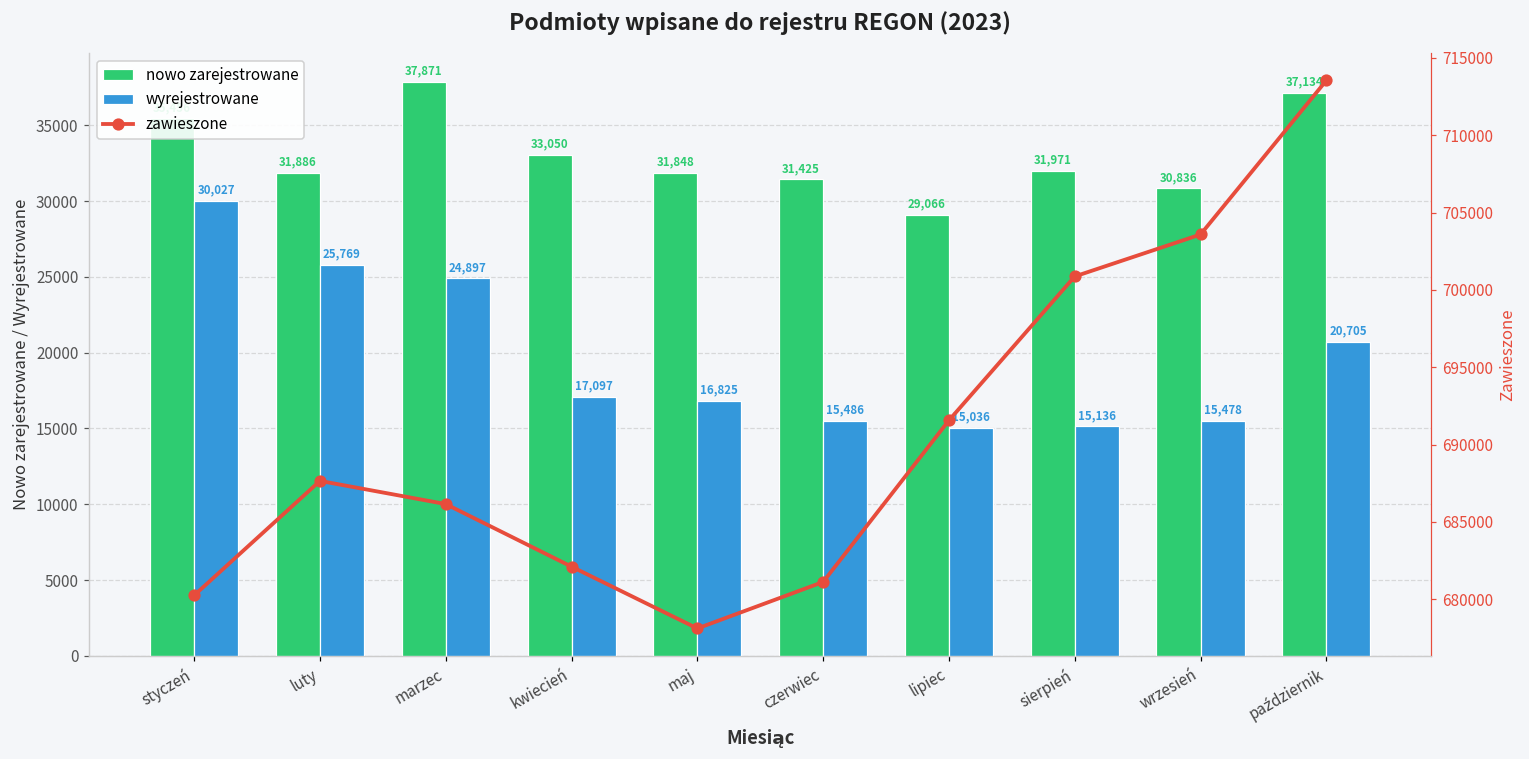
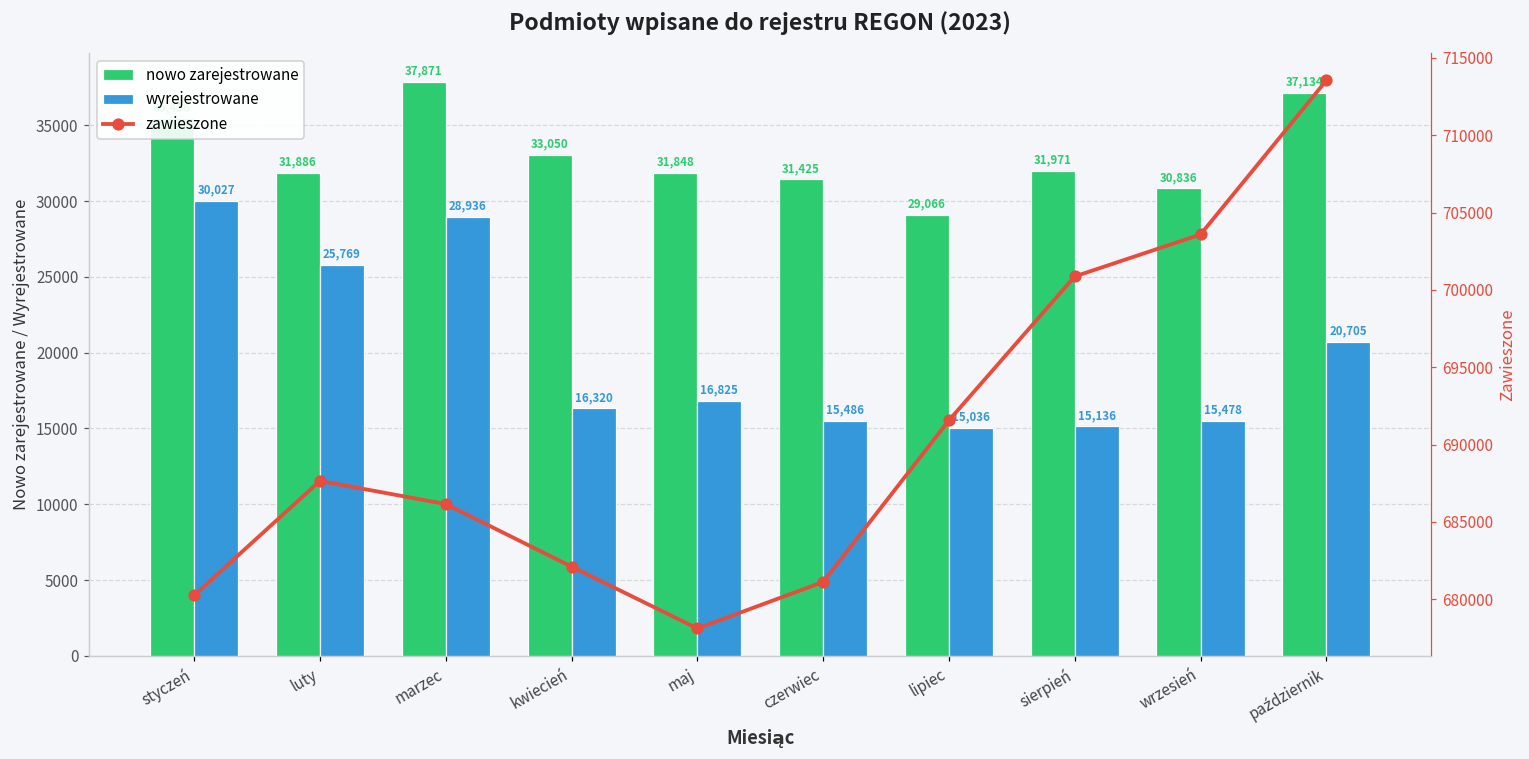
  {
    "nowo zarejestrowane": {
      "luty": "31,886",
      "marzec": "37,871",
      "kwiecień": "33,050",
      "maj": "31,848",
      "czerwiec": "31,425",
      "lipiec": "29,066",
      "sierpień": "31,971",
      "wrzesień": "30,836",
      "październik": "37,134"
    },
    "wyrejestrowane": {
      "styczeń": "30,027",
      "luty": "25,769",
-     "marzec": "24,897",
-     "kwiecień": "17,097",
+     "marzec": "28,936",
+     "kwiecień": "16,320",
      "maj": "16,825",
      "czerwiec": "15,486",
      "lipiec": "15,036",
      "sierpień": "15,136",
      "wrzesień": "15,478",
      "październik": "20,705"
    }
  }
